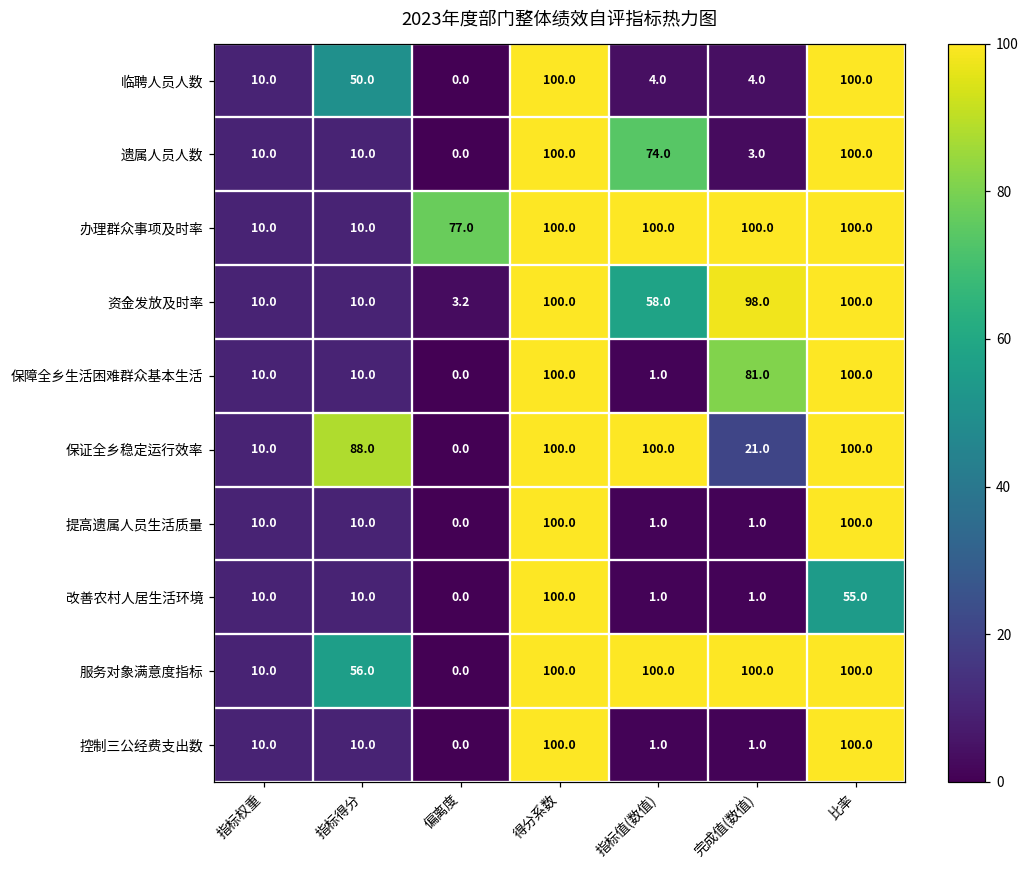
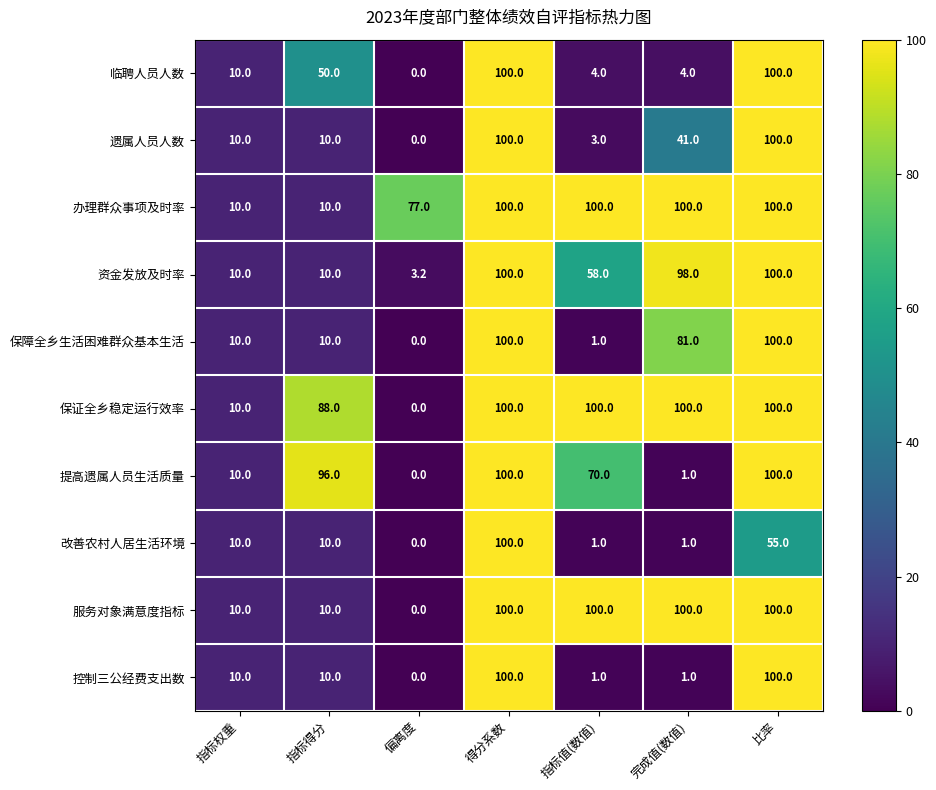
  {
    "临聘人员人数": {
      "指标权重": 10.0,
      "指标得分": 50.0,
      "偏离度": 0.0,
      "得分系数": 100.0,
      "指标值(数值)": 4.0,
      "完成值(数值)": 4.0,
      "比率": 100.0
    },
    "遗属人员人数": {
      "指标权重": 10.0,
      "指标得分": 10.0,
      "偏离度": 0.0,
      "得分系数": 100.0,
-     "指标值(数值)": 74.0,
-     "完成值(数值)": 3.0,
+     "指标值(数值)": 3.0,
+     "完成值(数值)": 41.0,
      "比率": 100.0
    },
    "办理群众事项及时率": {
      "指标权重": 10.0,
      "指标得分": 10.0,
      "偏离度": 77.0,
      "得分系数": 100.0,
      "指标值(数值)": 100.0,
      "完成值(数值)": 100.0,
      "比率": 100.0
    },
    "资金发放及时率": {
      "指标权重": 10.0,
      "指标得分": 10.0,
      "偏离度": 3.2,
      "得分系数": 100.0,
      "指标值(数值)": 58.0,
      "完成值(数值)": 98.0,
      "比率": 100.0
    },
    "保障全乡生活困难群众基本生活": {
      "指标权重": 10.0,
      "指标得分": 10.0,
      "偏离度": 0.0,
      "得分系数": 100.0,
      "指标值(数值)": 1.0,
      "完成值(数值)": 81.0,
      "比率": 100.0
    },
    "保证全乡稳定运行效率": {
      "指标权重": 10.0,
      "指标得分": 88.0,
      "偏离度": 0.0,
      "得分系数": 100.0,
      "指标值(数值)": 100.0,
-     "完成值(数值)": 21.0,
+     "完成值(数值)": 100.0,
      "比率": 100.0
    },
    "提高遗属人员生活质量": {
      "指标权重": 10.0,
-     "指标得分": 10.0,
+     "指标得分": 96.0,
      "偏离度": 0.0,
      "得分系数": 100.0,
-     "指标值(数值)": 1.0,
+     "指标值(数值)": 70.0,
      "完成值(数值)": 1.0,
      "比率": 100.0
    },
    "改善农村人居生活环境": {
      "指标权重": 10.0,
      "指标得分": 10.0,
      "偏离度": 0.0,
      "得分系数": 100.0,
      "指标值(数值)": 1.0,
      "完成值(数值)": 1.0,
      "比率": 55.0
    },
    "服务对象满意度指标": {
      "指标权重": 10.0,
-     "指标得分": 56.0,
+     "指标得分": 10.0,
      "偏离度": 0.0,
      "得分系数": 100.0,
      "指标值(数值)": 100.0,
      "完成值(数值)": 100.0,
      "比率": 100.0
    },
    "控制三公经费支出数": {
      "指标权重": 10.0,
      "指标得分": 10.0,
      "偏离度": 0.0,
      "得分系数": 100.0,
      "指标值(数值)": 1.0,
      "完成值(数值)": 1.0,
      "比率": 100.0
    }
  }
